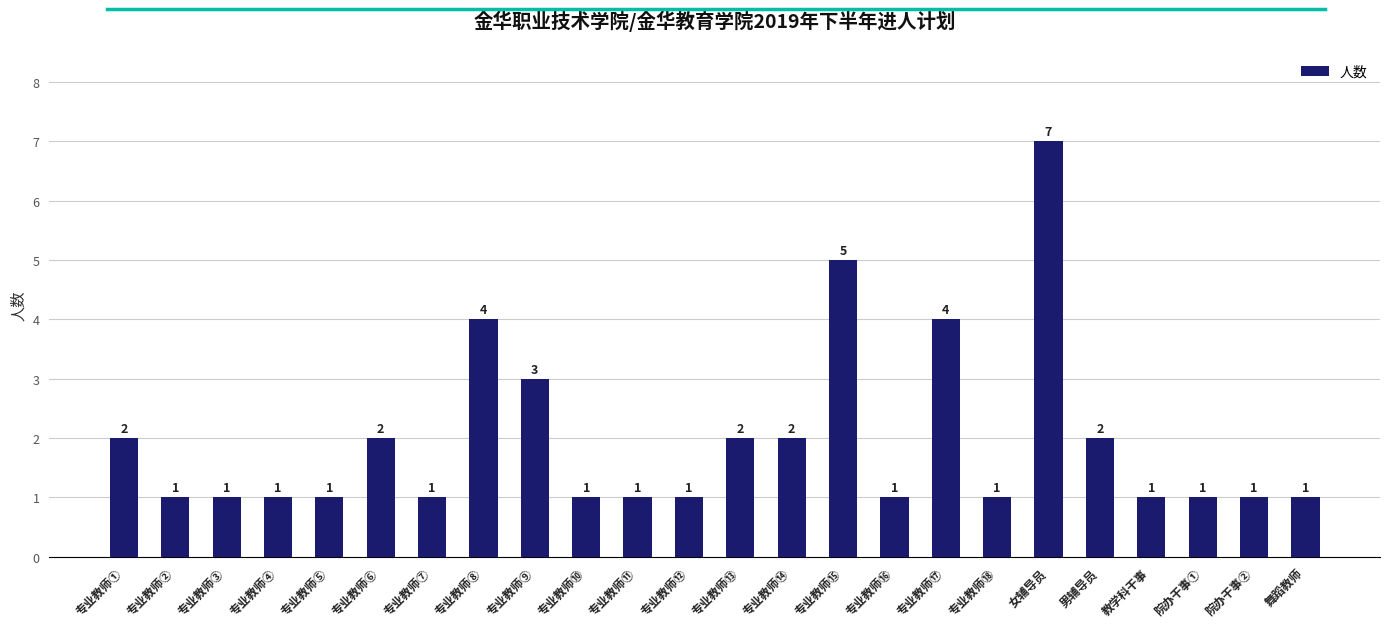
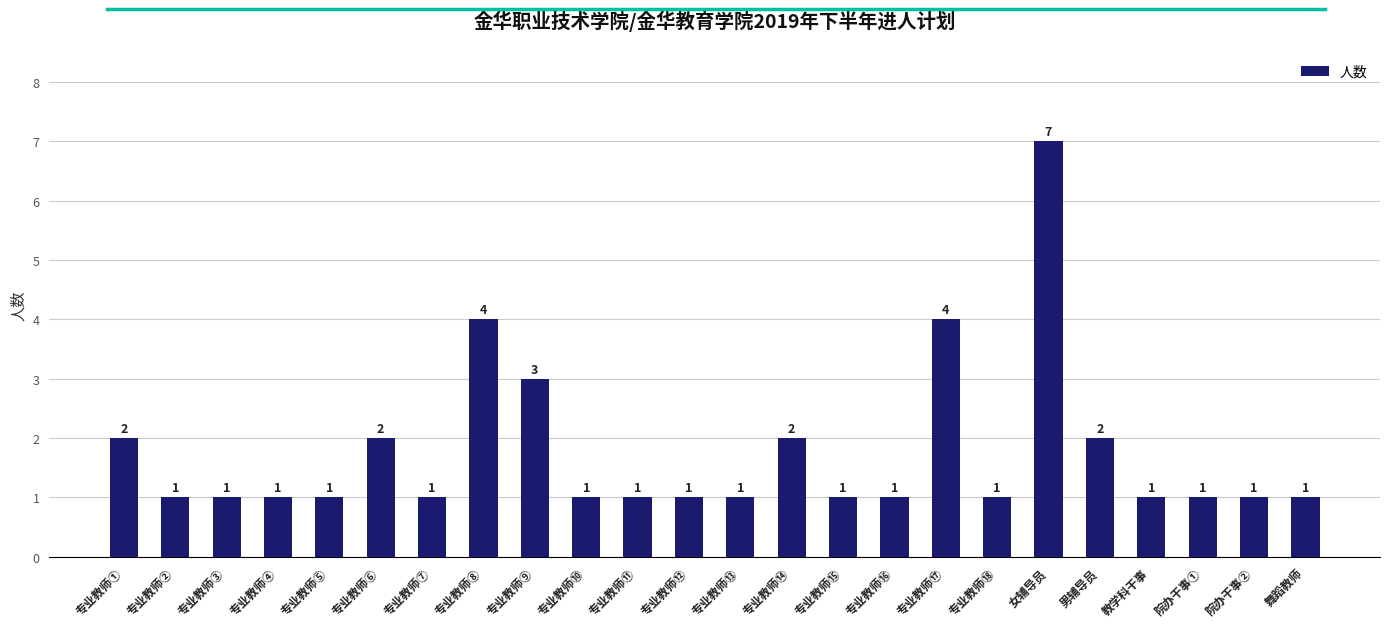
  {
    "专业教师①": 2,
    "专业教师②": 1,
    "专业教师③": 1,
    "专业教师④": 1,
    "专业教师⑤": 1,
    "专业教师⑥": 2,
    "专业教师⑦": 1,
    "专业教师⑧": 4,
    "专业教师⑨": 3,
    "专业教师⑩": 1,
    "专业教师⑪": 1,
    "专业教师⑫": 1,
-   "专业教师⑬": 2,
+   "专业教师⑬": 1,
    "专业教师⑭": 2,
-   "专业教师⑮": 5,
+   "专业教师⑮": 1,
    "专业教师⑯": 1,
    "专业教师⑰": 4,
    "专业教师⑱": 1,
    "女辅导员": 7,
    "男辅导员": 2,
    "教学科干事": 1,
    "院办干事①": 1,
    "院办干事②": 1,
    "舞蹈教师": 1
  }
